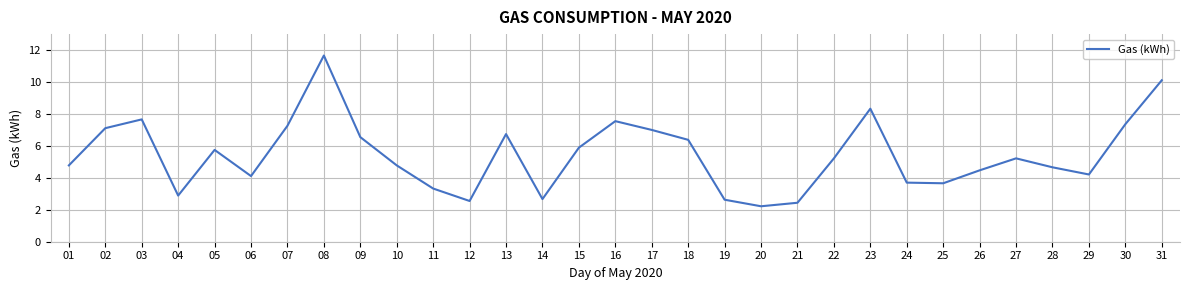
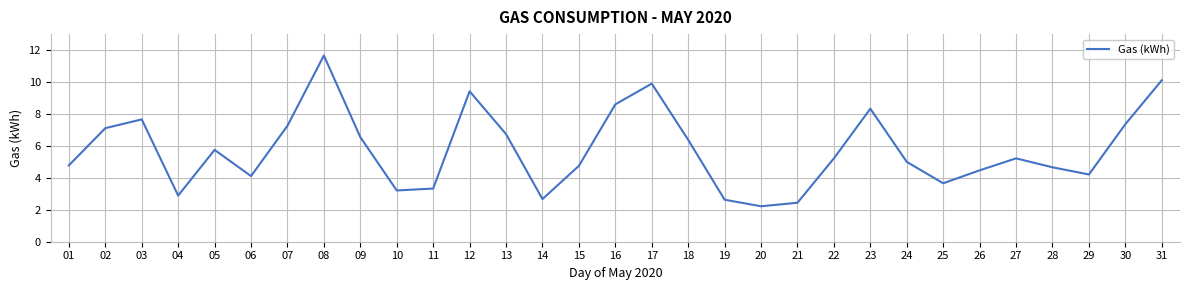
  {
    "01": 4.8,
    "02": 7.1,
    "03": 7.7,
    "04": 2.9,
    "05": 5.8,
    "06": 4.1,
    "07": 7.3,
    "08": 11.7,
    "09": 6.6,
-   "10": 4.8,
+   "10": 3.2,
    "11": 3.3,
-   "12": 2.6,
+   "12": 9.4,
    "13": 6.7,
    "14": 2.7,
-   "15": 5.9,
-   "16": 7.6,
-   "17": 7.0,
+   "15": 4.8,
+   "16": 8.6,
+   "17": 9.9,
    "18": 6.4,
    "19": 2.6,
    "20": 2.2,
    "21": 2.4,
    "22": 5.2,
    "23": 8.3,
-   "24": 3.7,
+   "24": 5.0,
    "25": 3.7,
    "26": 4.5,
    "27": 5.2,
    "28": 4.7,
    "29": 4.2,
    "30": 7.4,
    "31": 10.1
  }
